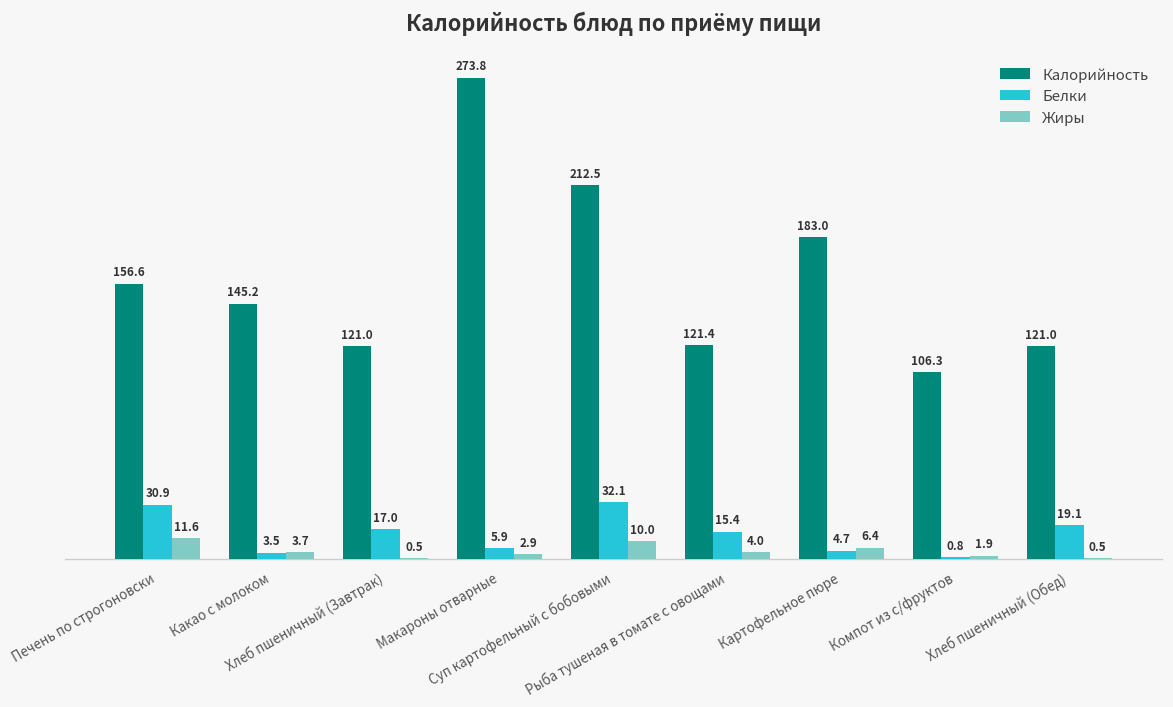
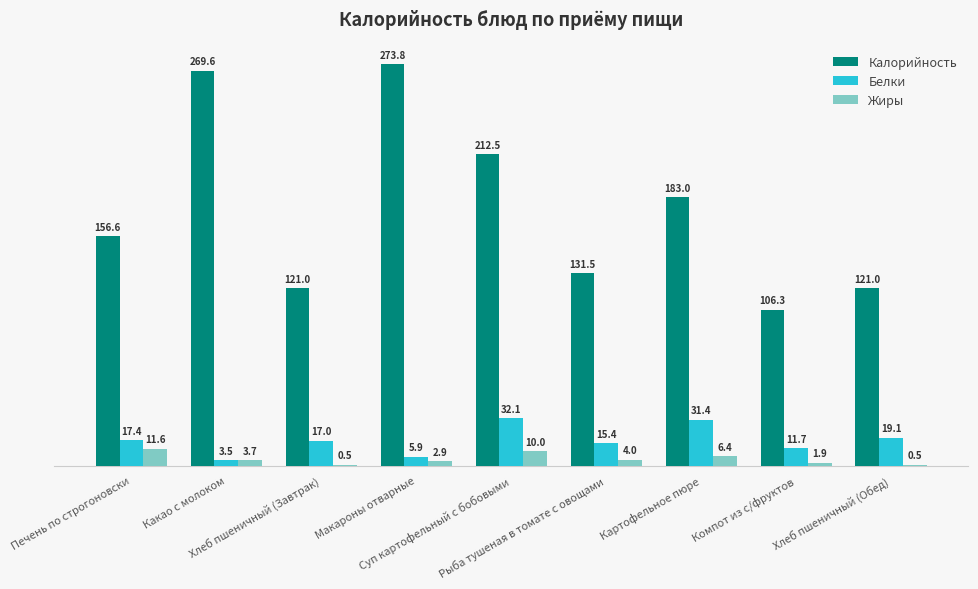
  {
    "Калорийность": {
      "Печень по строгоновски": 156.6,
-     "Какао с молоком": 145.2,
+     "Какао с молоком": 269.6,
      "Хлеб пшеничный (Завтрак)": 121.0,
      "Макароны отварные": 273.8,
      "Суп картофельный с бобовыми": 212.5,
-     "Рыба тушеная в томате с овощами": 121.4,
+     "Рыба тушеная в томате с овощами": 131.5,
      "Картофельное пюре": 183.0,
      "Компот из с/фруктов": 106.3,
      "Хлеб пшеничный (Обед)": 121.0
    },
    "Белки": {
-     "Печень по строгоновски": 30.9,
+     "Печень по строгоновски": 17.4,
      "Какао с молоком": 3.5,
      "Хлеб пшеничный (Завтрак)": 17.0,
      "Макароны отварные": 5.9,
      "Суп картофельный с бобовыми": 32.1,
      "Рыба тушеная в томате с овощами": 15.4,
-     "Картофельное пюре": 4.7,
-     "Компот из с/фруктов": 0.8,
+     "Картофельное пюре": 31.4,
+     "Компот из с/фруктов": 11.7,
      "Хлеб пшеничный (Обед)": 19.1
    },
    "Жиры": {
      "Печень по строгоновски": 11.6,
      "Какао с молоком": 3.7,
      "Хлеб пшеничный (Завтрак)": 0.5,
      "Макароны отварные": 2.9,
      "Суп картофельный с бобовыми": 10.0,
      "Рыба тушеная в томате с овощами": 4.0,
      "Картофельное пюре": 6.4,
      "Компот из с/фруктов": 1.9,
      "Хлеб пшеничный (Обед)": 0.5
    }
  }
